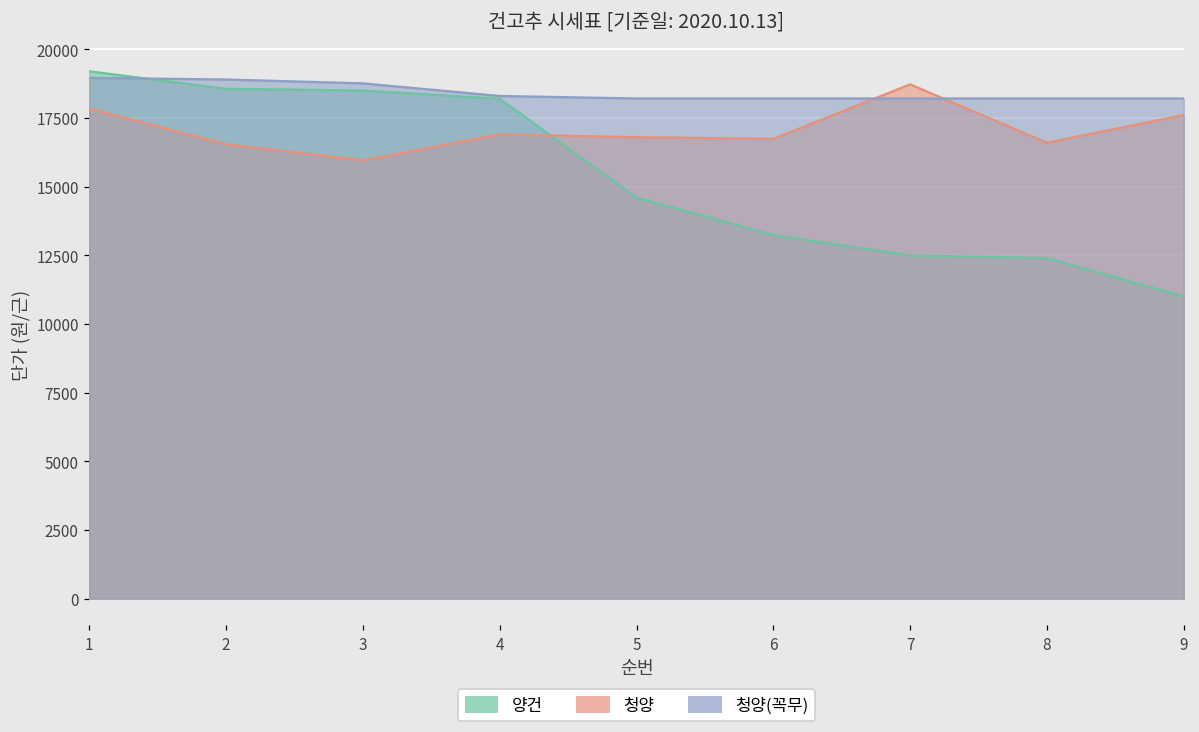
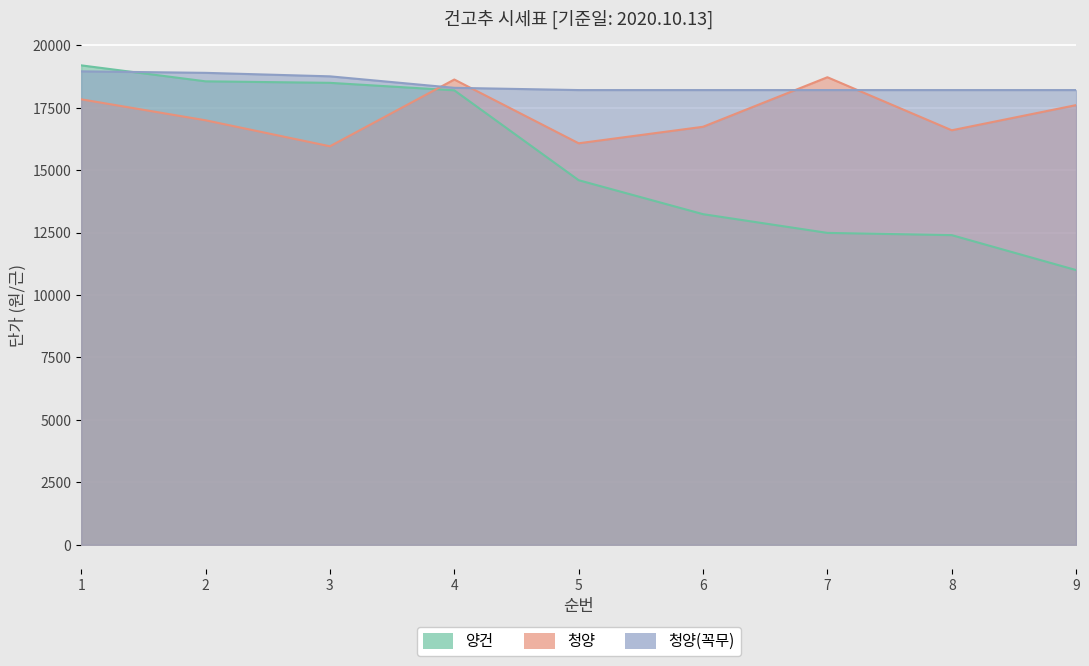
  {
    "청양": {
      "1": 17800,
-     "2": 16500,
+     "2": 17000,
      "3": 16000,
-     "4": 16900,
-     "5": 16800,
+     "4": 18600,
+     "5": 16100,
      "6": 16700,
      "7": 18700,
      "8": 16600,
      "9": 17600
    }
  }
